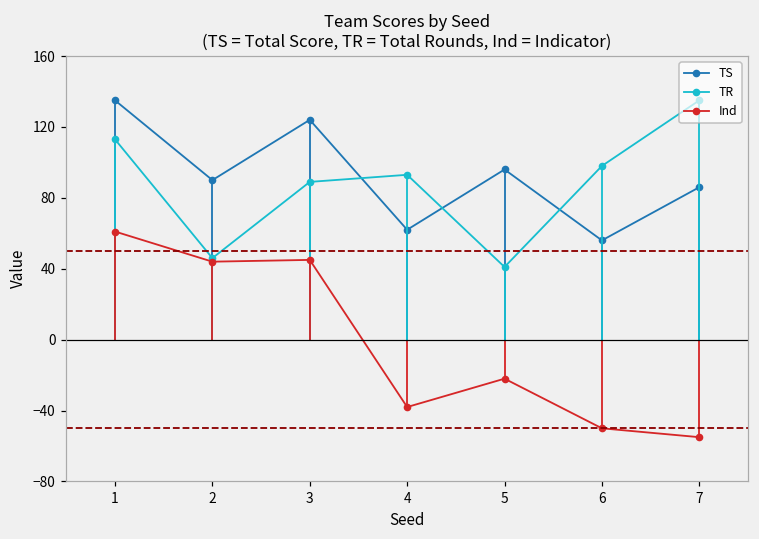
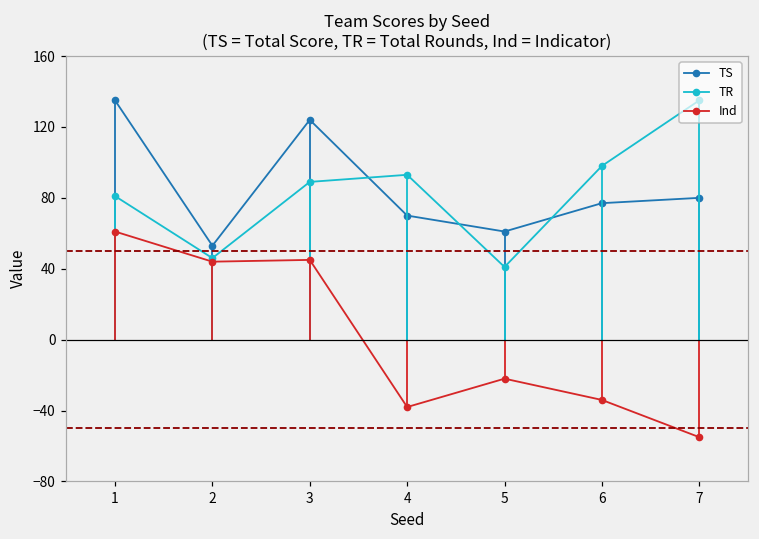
  {
    "TS": {
      "1": 135,
-     "2": 90,
+     "2": 53,
      "3": 124,
-     "4": 62,
-     "5": 96,
-     "6": 56,
-     "7": 86
+     "4": 70,
+     "5": 61,
+     "6": 77,
+     "7": 80
    },
    "TR": {
-     "1": 113,
+     "1": 81,
      "2": 46,
      "3": 89,
      "4": 93,
      "5": 41,
      "6": 98
    },
    "Ind": {
      "1": 61,
      "2": 44,
      "3": 45,
      "4": -38,
      "5": -22,
-     "6": -50,
+     "6": -34,
      "7": -55
    }
  }
